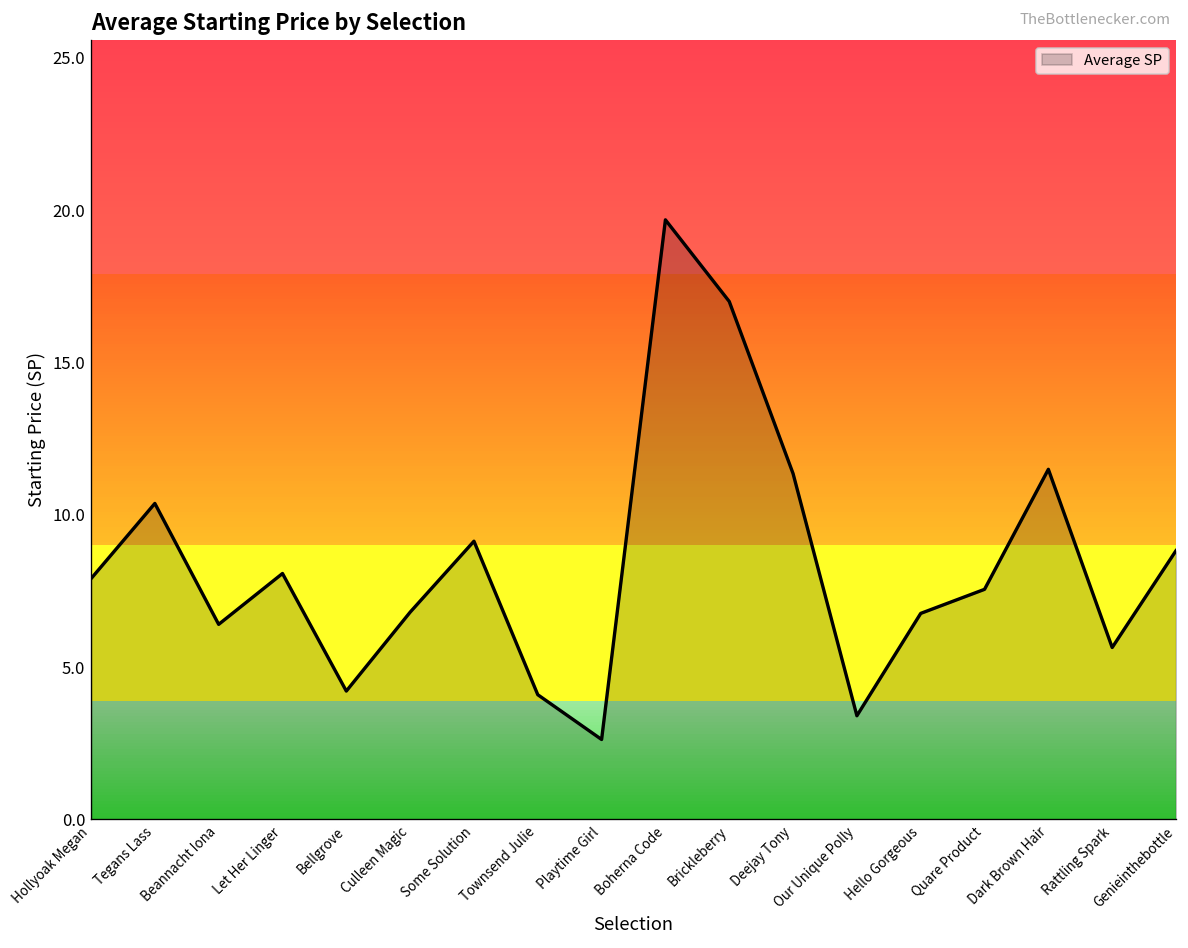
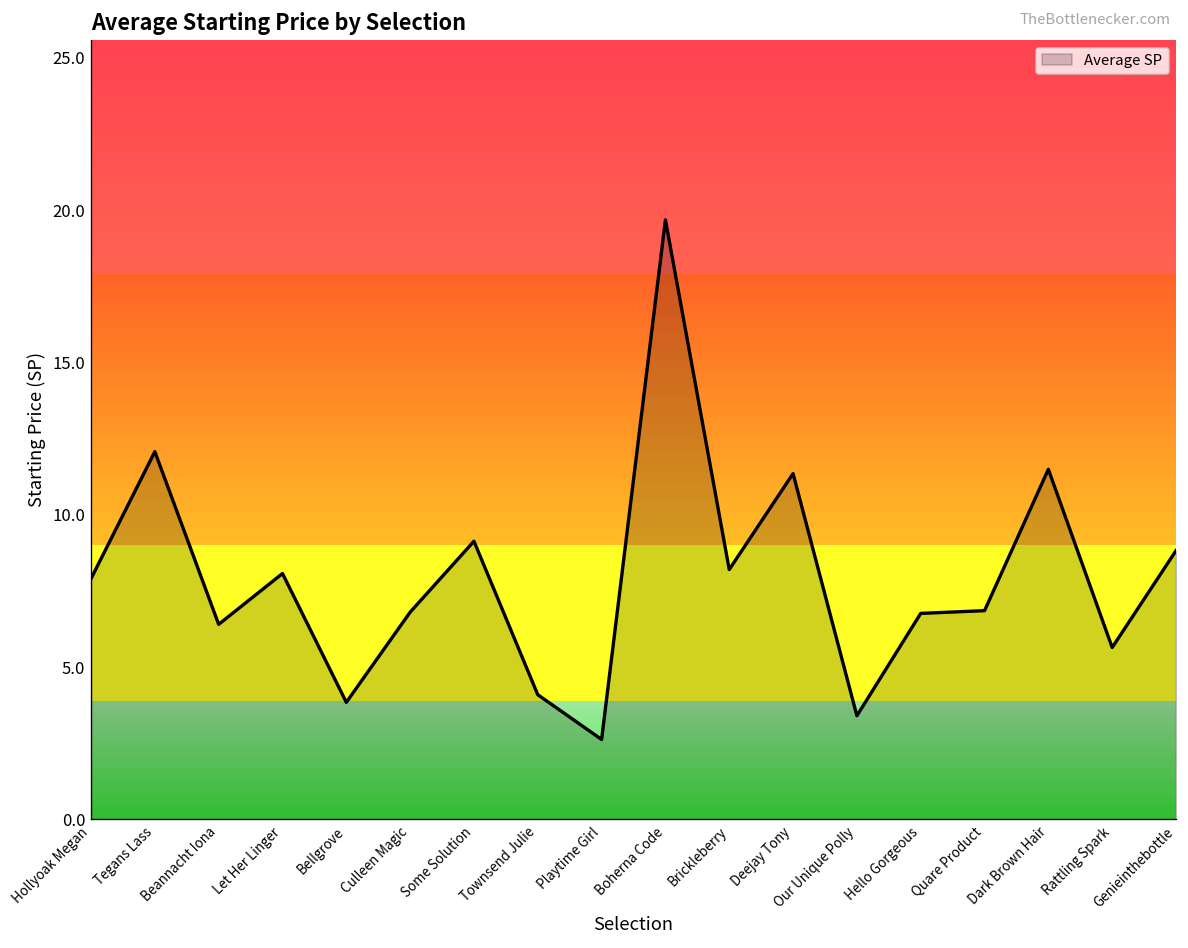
  {
    "Hollyoak Megan": 7.9,
-   "Tegans Lass": 10.4,
+   "Tegans Lass": 12.1,
    "Beannacht Iona": 6.4,
    "Let Her Linger": 8.1,
-   "Bellgrove": 4.2,
+   "Bellgrove": 3.8,
    "Culleen Magic": 6.8,
    "Some Solution": 9.1,
    "Townsend Julie": 4.1,
    "Playtime Girl": 2.6,
    "Boherna Code": 19.7,
-   "Brickleberry": 17.0,
+   "Brickleberry": 8.2,
    "Deejay Tony": 11.4,
    "Our Unique Polly": 3.4,
    "Hello Gorgeous": 6.8,
-   "Quare Product": 7.6,
+   "Quare Product": 6.9,
    "Dark Brown Hair": 11.5,
    "Rattling Spark": 5.6,
    "Genieinthebottle": 8.8
  }
